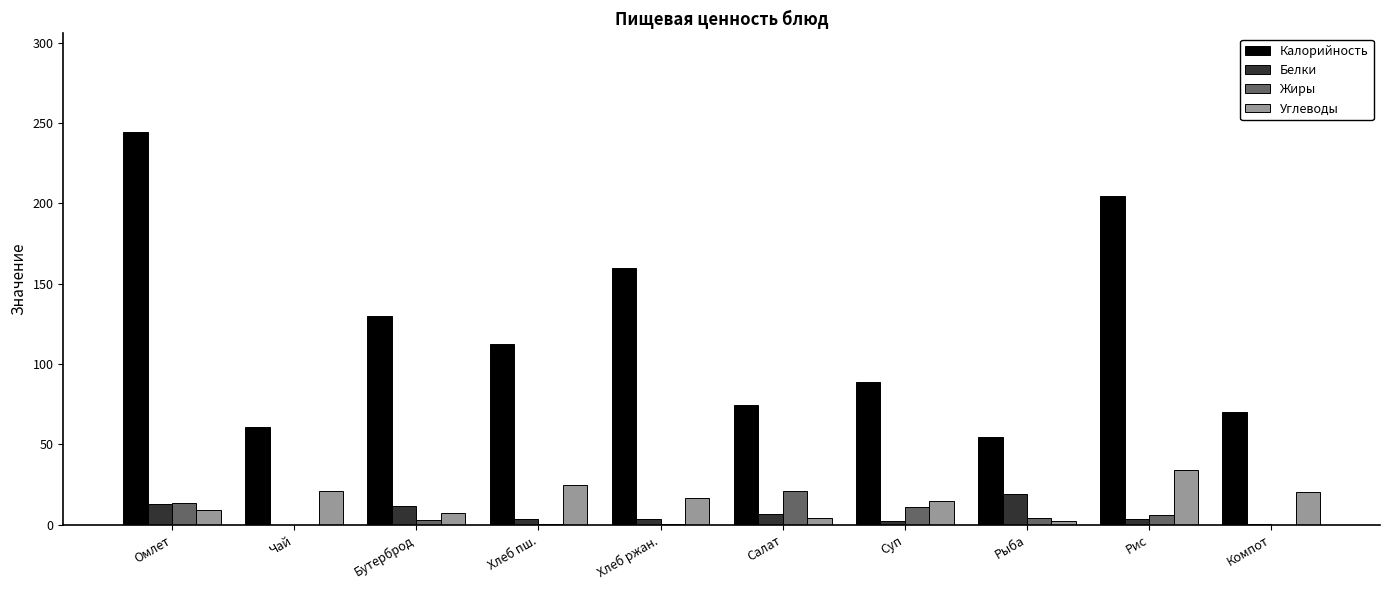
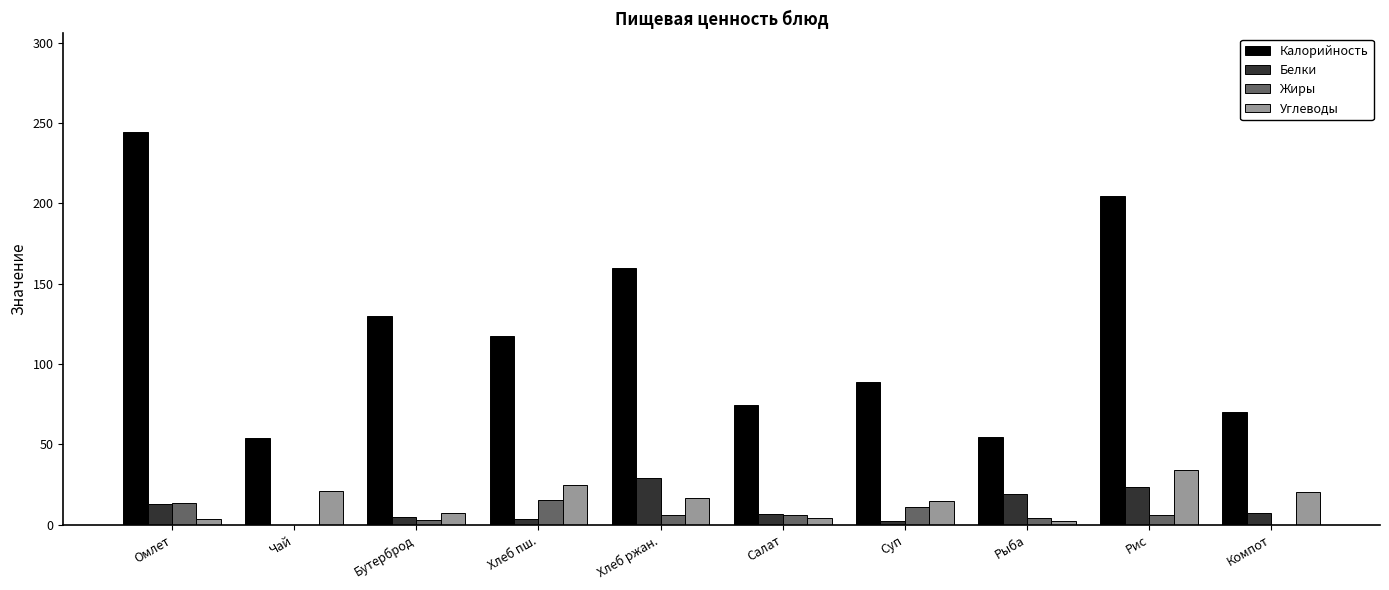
  {
    "Калорийность": {
      "Омлет": 245,
-     "Чай": 61,
+     "Чай": 54,
      "Бутерброд": 130,
-     "Хлеб пш.": 112,
+     "Хлеб пш.": 118,
      "Хлеб ржан.": 160,
      "Салат": 74,
      "Суп": 89,
      "Рыба": 54,
      "Рис": 205,
      "Компот": 70
    },
    "Белки": {
      "Омлет": 13,
-     "Бутерброд": 11,
+     "Бутерброд": 5,
      "Хлеб пш.": 4,
-     "Хлеб ржан.": 3,
+     "Хлеб ржан.": 29,
      "Салат": 7,
      "Суп": 2,
      "Рыба": 19,
-     "Рис": 4,
-     "Компот": 0
+     "Рис": 24,
+     "Компот": 8
    },
    "Жиры": {
      "Омлет": 14,
      "Чай": 0,
      "Бутерброд": 3,
-     "Хлеб пш.": 0,
-     "Хлеб ржан.": 1,
-     "Салат": 21,
+     "Хлеб пш.": 15,
+     "Хлеб ржан.": 6,
+     "Салат": 6,
      "Суп": 11,
      "Рыба": 4,
      "Рис": 6,
      "Компот": 0
    },
    "Углеводы": {
-     "Омлет": 9,
+     "Омлет": 3,
      "Чай": 21,
      "Бутерброд": 7,
      "Хлеб пш.": 25,
      "Хлеб ржан.": 17,
      "Салат": 4,
      "Суп": 15,
      "Рыба": 2,
      "Рис": 34,
      "Компот": 20
    }
  }
